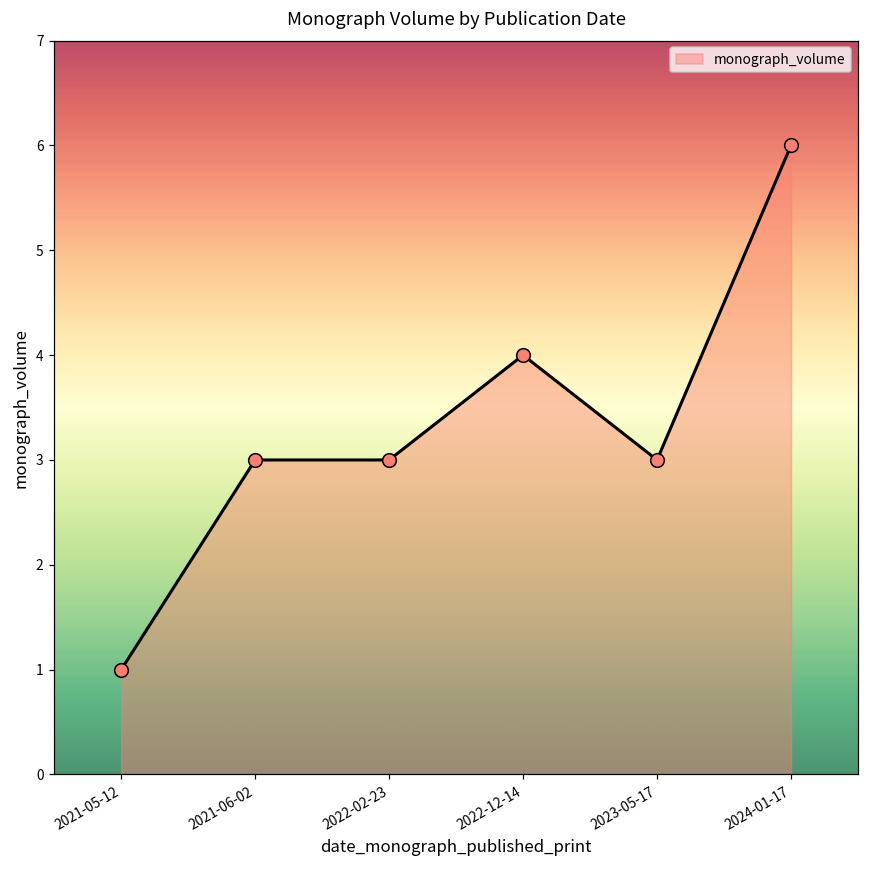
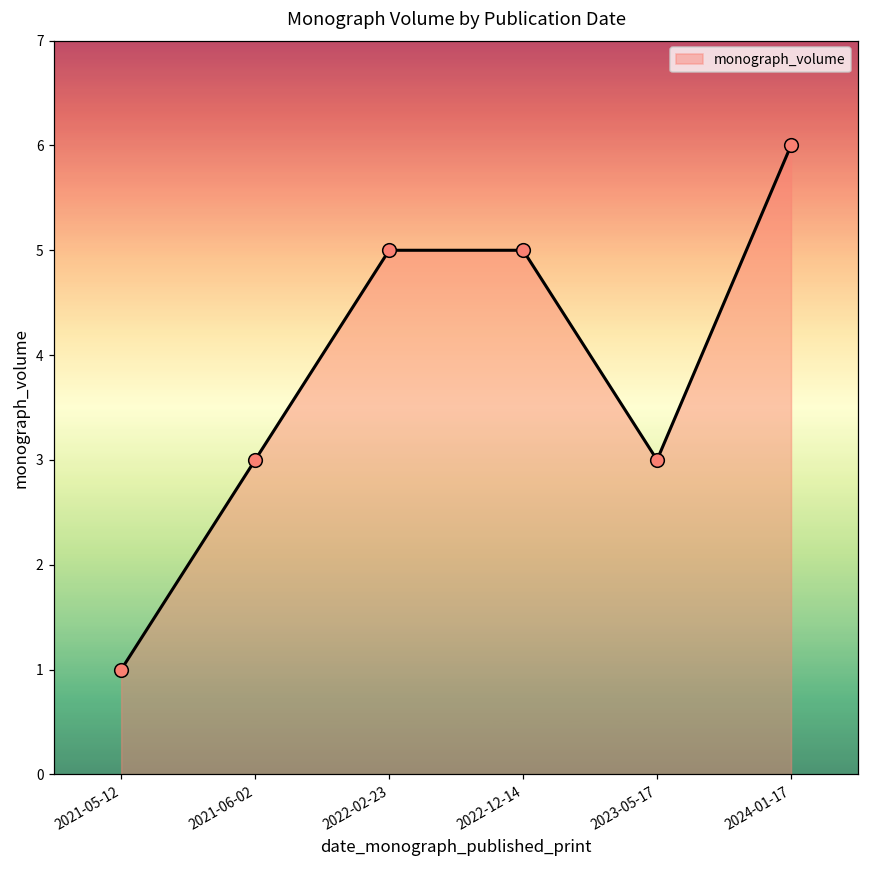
  {
    "2021-05-12": 1,
    "2021-06-02": 3,
-   "2022-02-23": 3,
-   "2022-12-14": 4,
+   "2022-02-23": 5,
+   "2022-12-14": 5,
    "2023-05-17": 3,
    "2024-01-17": 6
  }
